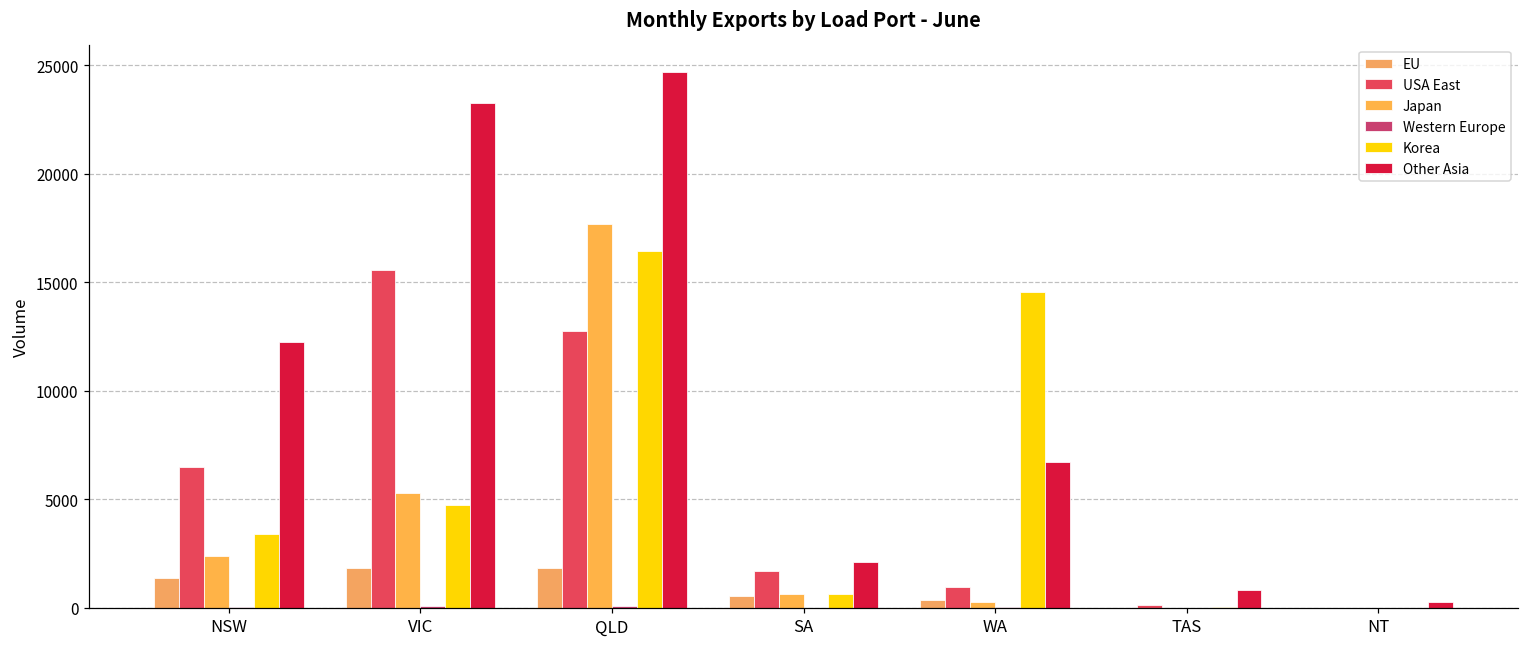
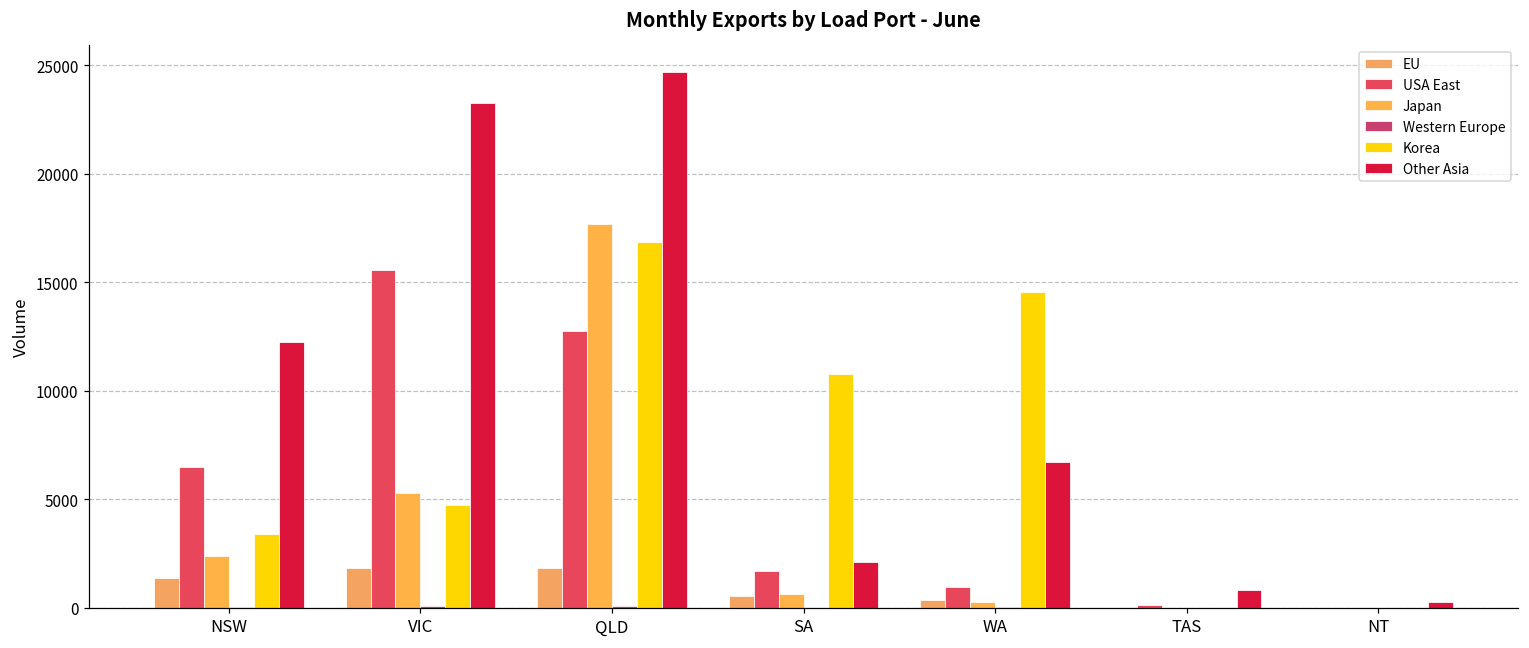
  {
    "Korea": {
      "NSW": 3400,
      "VIC": 4700,
-     "QLD": 16400,
-     "SA": 600,
+     "QLD": 16900,
+     "SA": 10800,
      "WA": 14500,
      "NT": 0
    }
  }
